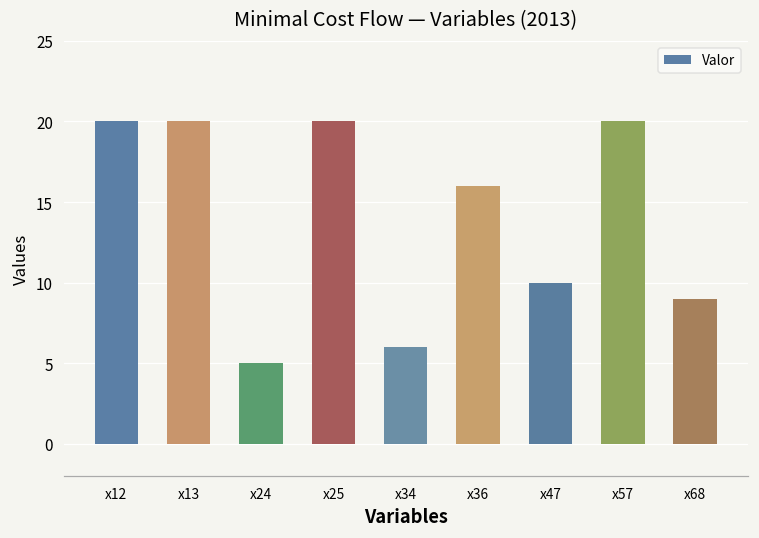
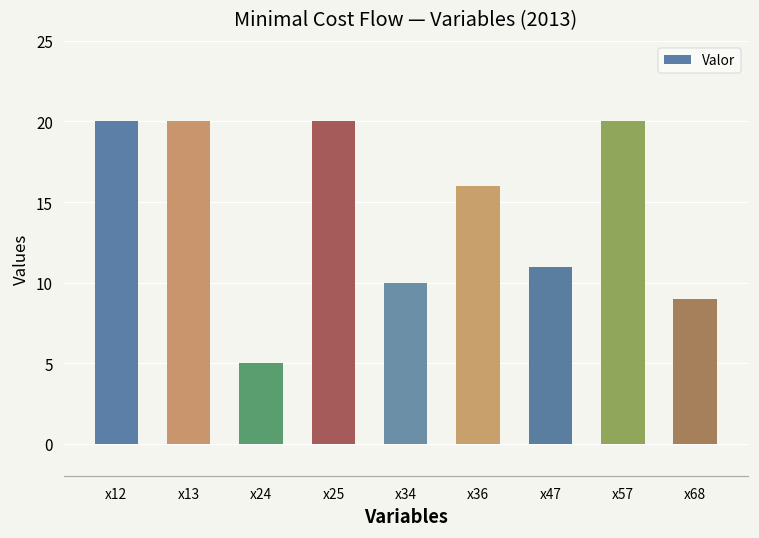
  {
    "x12": 20,
    "x13": 20,
    "x24": 5,
    "x25": 20,
-   "x34": 6,
+   "x34": 10,
    "x36": 16,
-   "x47": 10,
+   "x47": 11,
    "x57": 20,
    "x68": 9
  }
